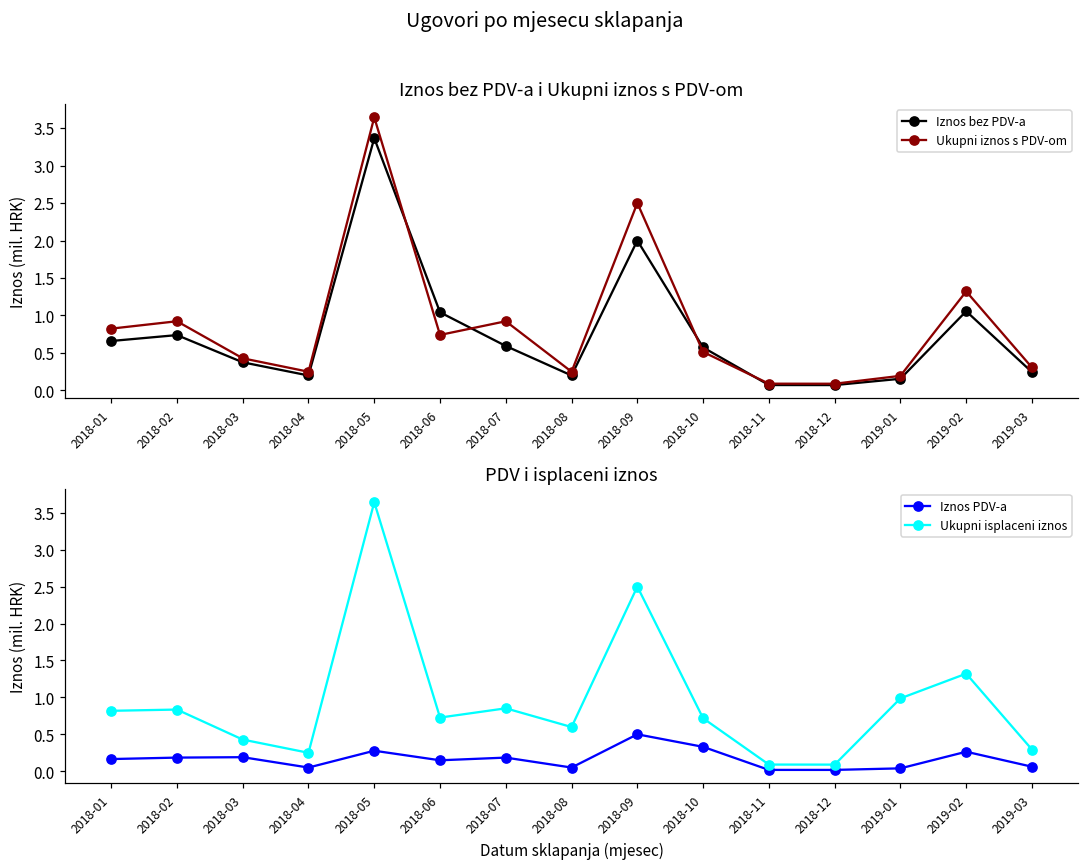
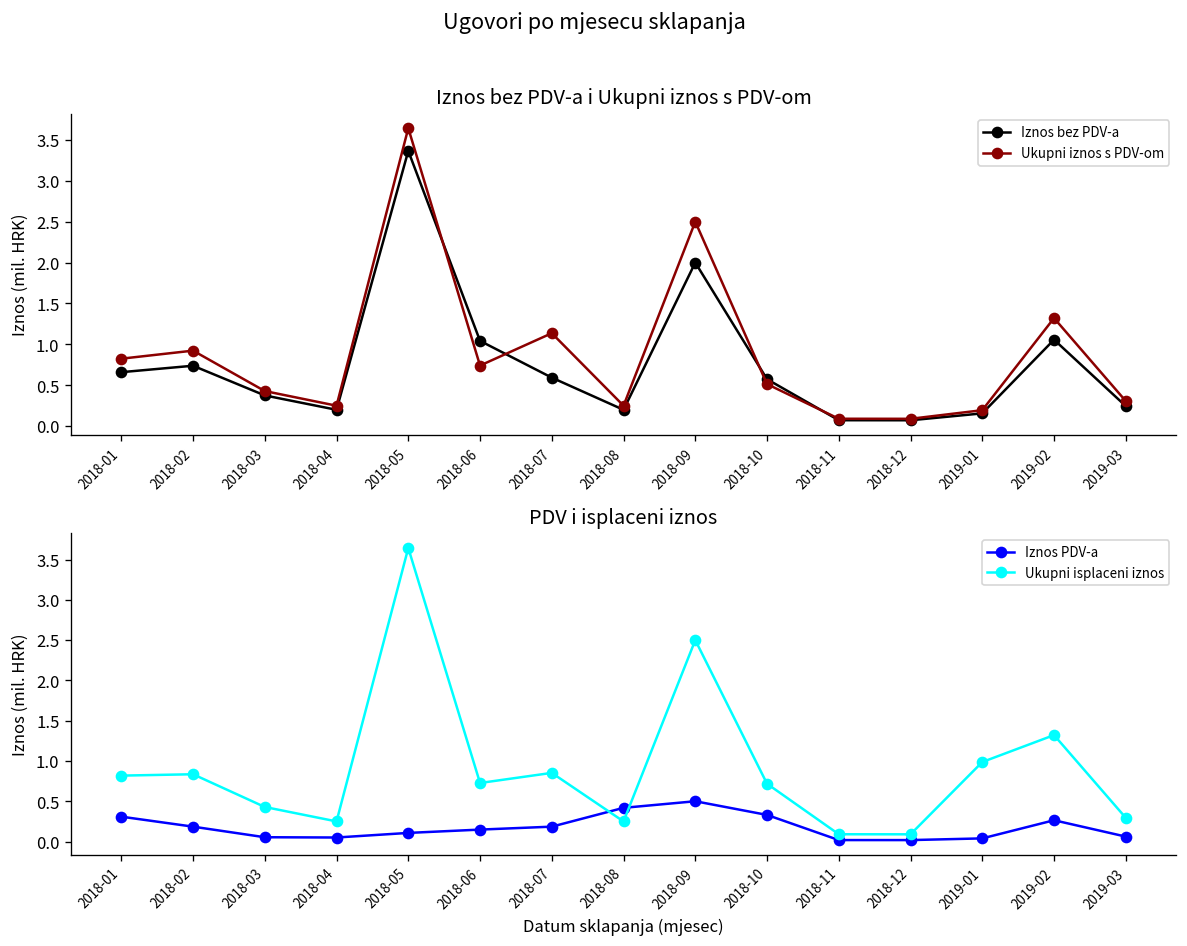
  {
    "Iznos bez PDV-a i Ukupni iznos s PDV-om": {
      "Iznos bez PDV-a": {
        "2018-01": 0.7,
        "2018-02": 0.7,
        "2018-03": 0.4,
        "2018-04": 0.2,
        "2018-05": 3.4,
        "2018-06": 1.0,
        "2018-07": 0.6,
        "2018-08": 0.2,
        "2018-09": 2.0,
        "2018-10": 0.6,
        "2019-01": 0.2,
        "2019-02": 1.1,
        "2019-03": 0.2
      },
      "Ukupni iznos s PDV-om": {
        "2018-01": 0.8,
        "2018-02": 0.9,
        "2018-03": 0.4,
        "2018-04": 0.2,
        "2018-05": 3.6,
        "2018-06": 0.7,
-       "2018-07": 0.9,
+       "2018-07": 1.1,
        "2018-08": 0.2,
        "2018-09": 2.5,
        "2018-10": 0.5,
        "2019-01": 0.2,
        "2019-02": 1.3,
        "2019-03": 0.3
      }
    },
    "PDV i isplaceni iznos": {
      "Iznos PDV-a": {
-       "2018-01": 0.2,
+       "2018-01": 0.3,
        "2018-02": 0.2,
-       "2018-03": 0.2,
+       "2018-03": 0.1,
        "2018-04": 0.0,
-       "2018-05": 0.3,
+       "2018-05": 0.1,
        "2018-06": 0.1,
        "2018-07": 0.2,
-       "2018-08": 0.0,
+       "2018-08": 0.4,
        "2018-09": 0.5,
        "2018-10": 0.3,
        "2018-11": 0.0,
        "2018-12": 0.0,
        "2019-01": 0.0,
        "2019-02": 0.3,
        "2019-03": 0.1
      },
      "Ukupni isplaceni iznos": {
        "2018-01": 0.8,
        "2018-02": 0.8,
        "2018-03": 0.4,
        "2018-04": 0.2,
        "2018-05": 3.6,
        "2018-06": 0.7,
        "2018-07": 0.9,
-       "2018-08": 0.6,
+       "2018-08": 0.2,
        "2018-09": 2.5,
        "2018-10": 0.7,
        "2018-11": 0.1,
        "2018-12": 0.1,
        "2019-01": 1.0,
        "2019-02": 1.3,
        "2019-03": 0.3
      }
    }
  }
